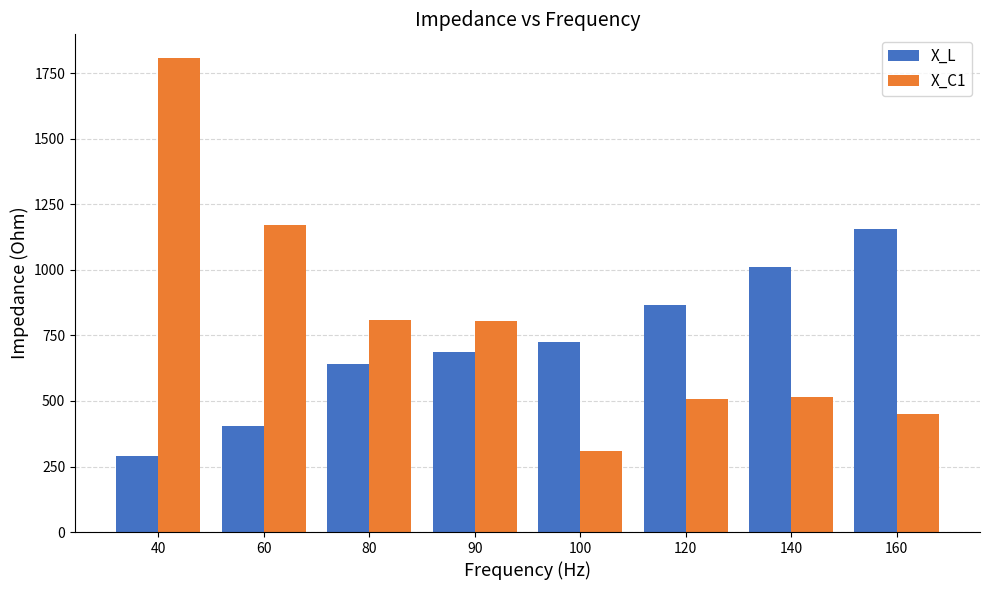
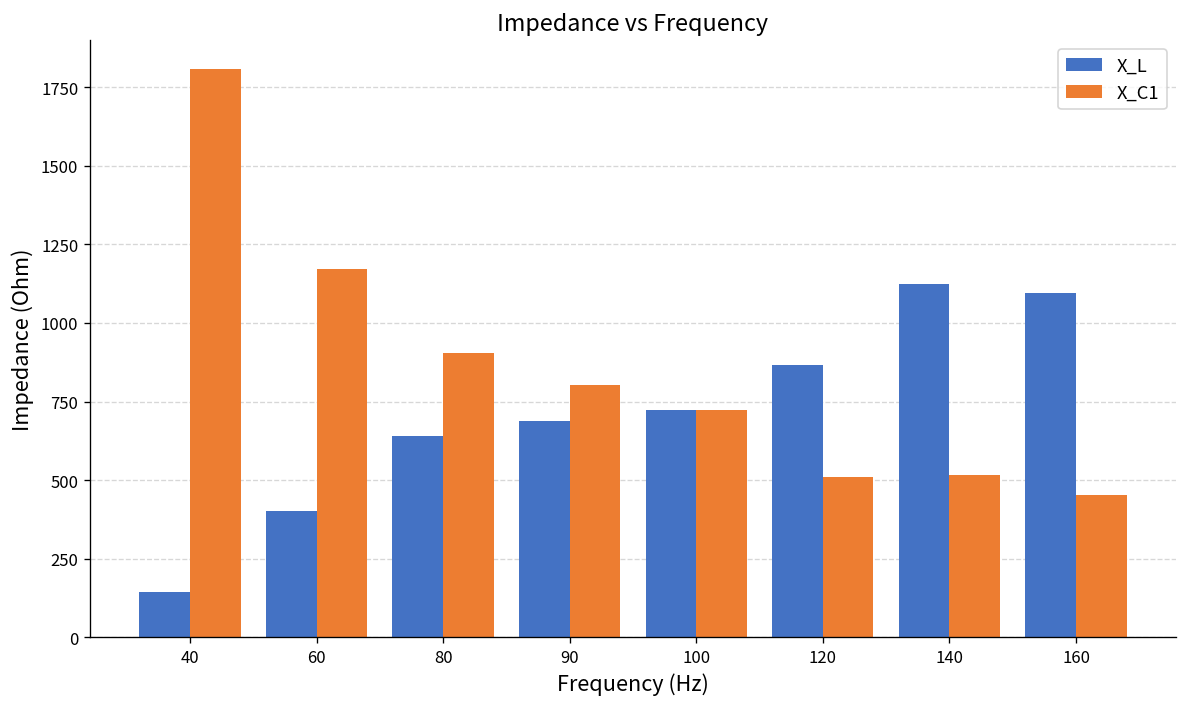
  {
    "X_L": {
-     "40": 290,
+     "40": 140,
      "60": 400,
      "80": 640,
      "90": 690,
      "100": 720,
      "120": 870,
-     "140": 1010,
-     "160": 1160
+     "140": 1120,
+     "160": 1100
    },
    "X_C1": {
      "40": 1810,
      "60": 1170,
-     "80": 810,
+     "80": 900,
      "90": 800,
-     "100": 310,
+     "100": 720,
      "120": 510,
      "140": 520,
      "160": 450
    }
  }
